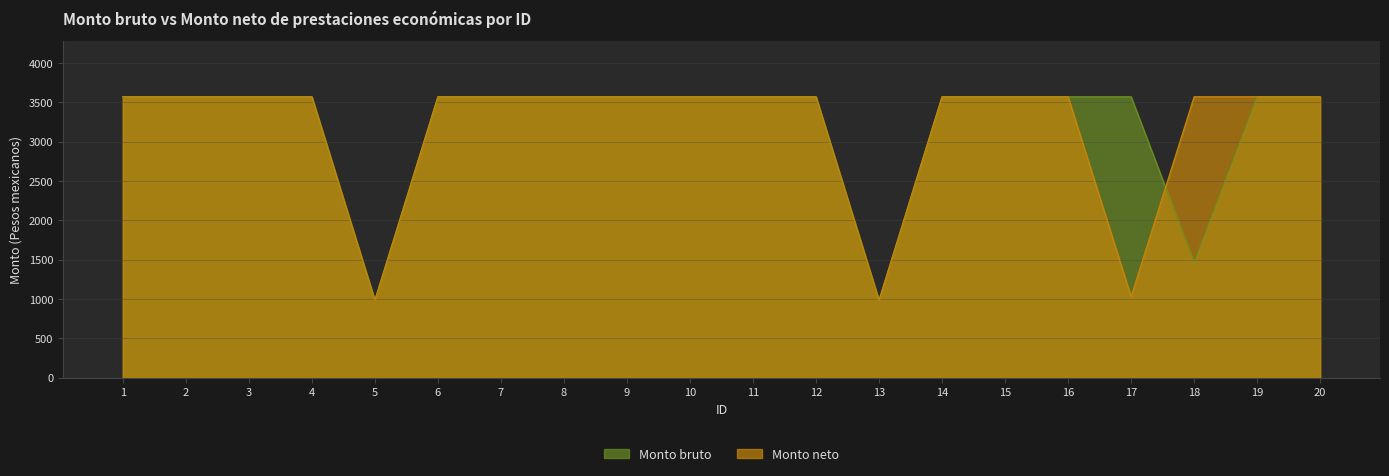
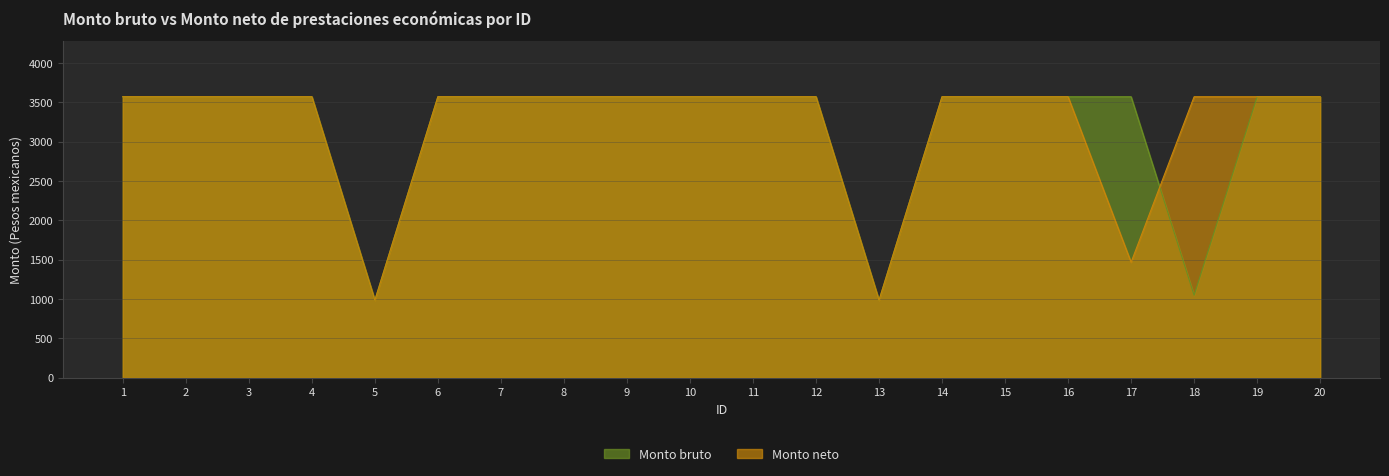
  {
    "Monto bruto": {
      "17": 3600,
-     "18": 1500
+     "18": 1000
    },
    "Monto neto": {
-     "17": 1000,
+     "17": 1500,
      "18": 3600
    }
  }
